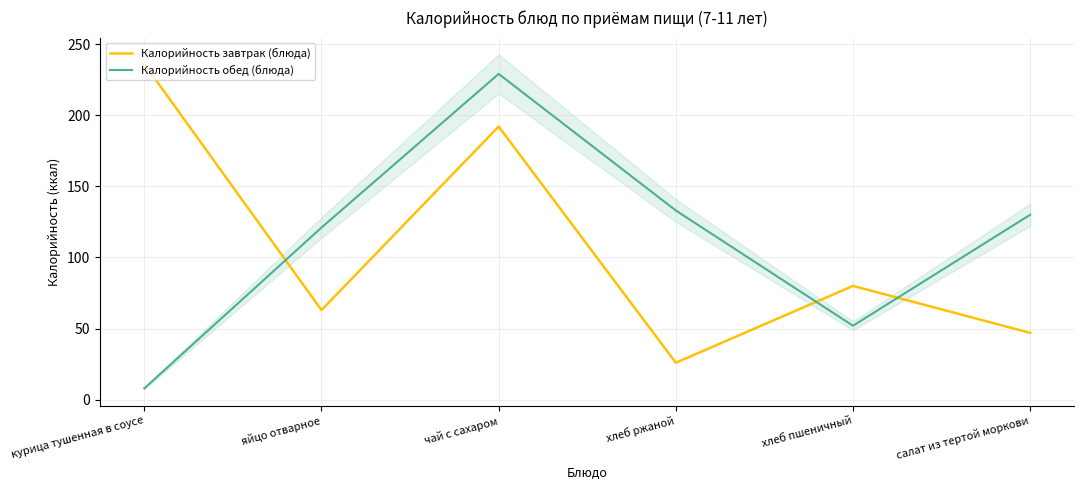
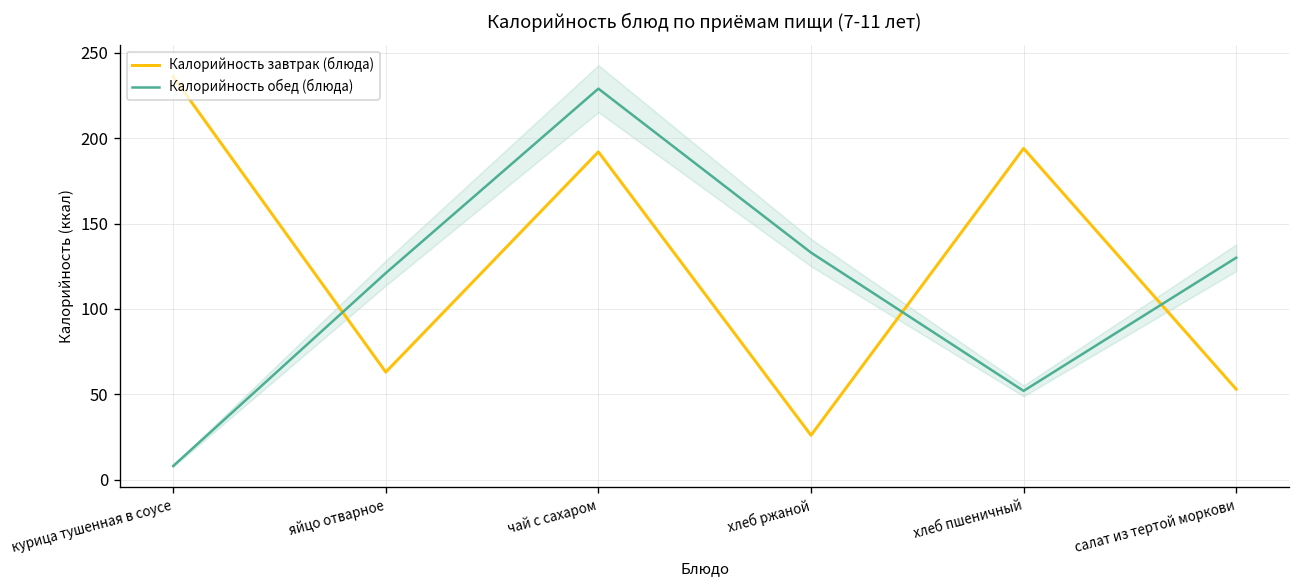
  {
    "Калорийность завтрак (блюда)": {
      "яйцо отварное": 63,
      "чай с сахаром": 192,
      "хлеб ржаной": 26,
-     "хлеб пшеничный": 80,
-     "салат из тертой моркови": 47
+     "хлеб пшеничный": 194,
+     "салат из тертой моркови": 53
    }
  }
